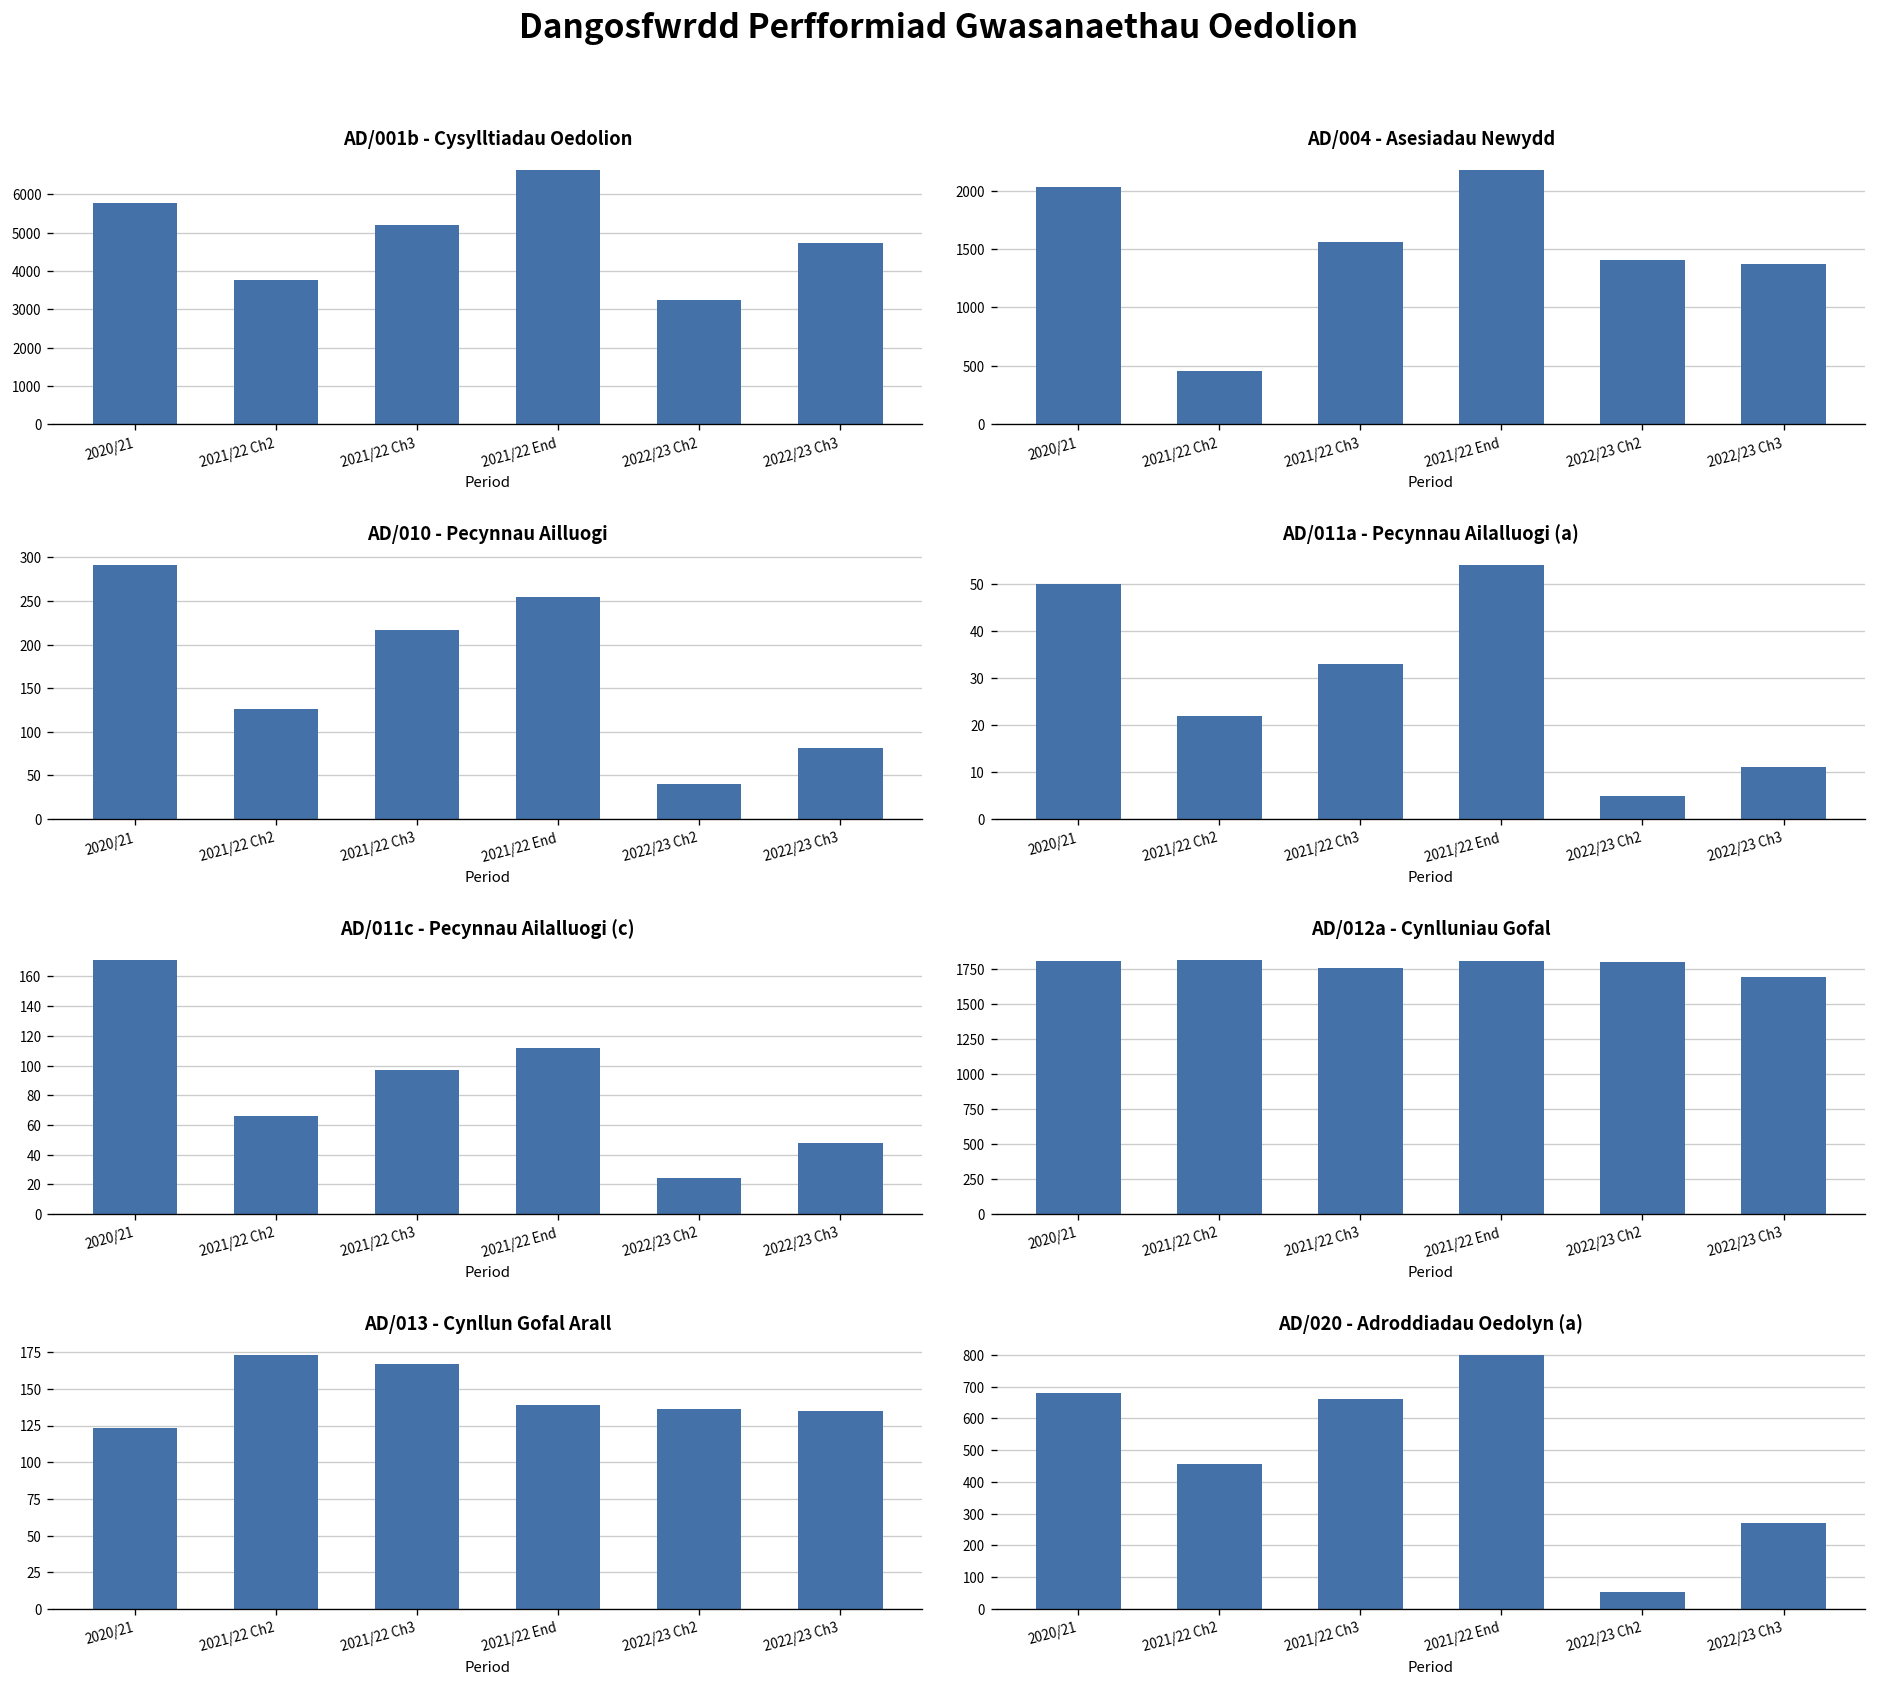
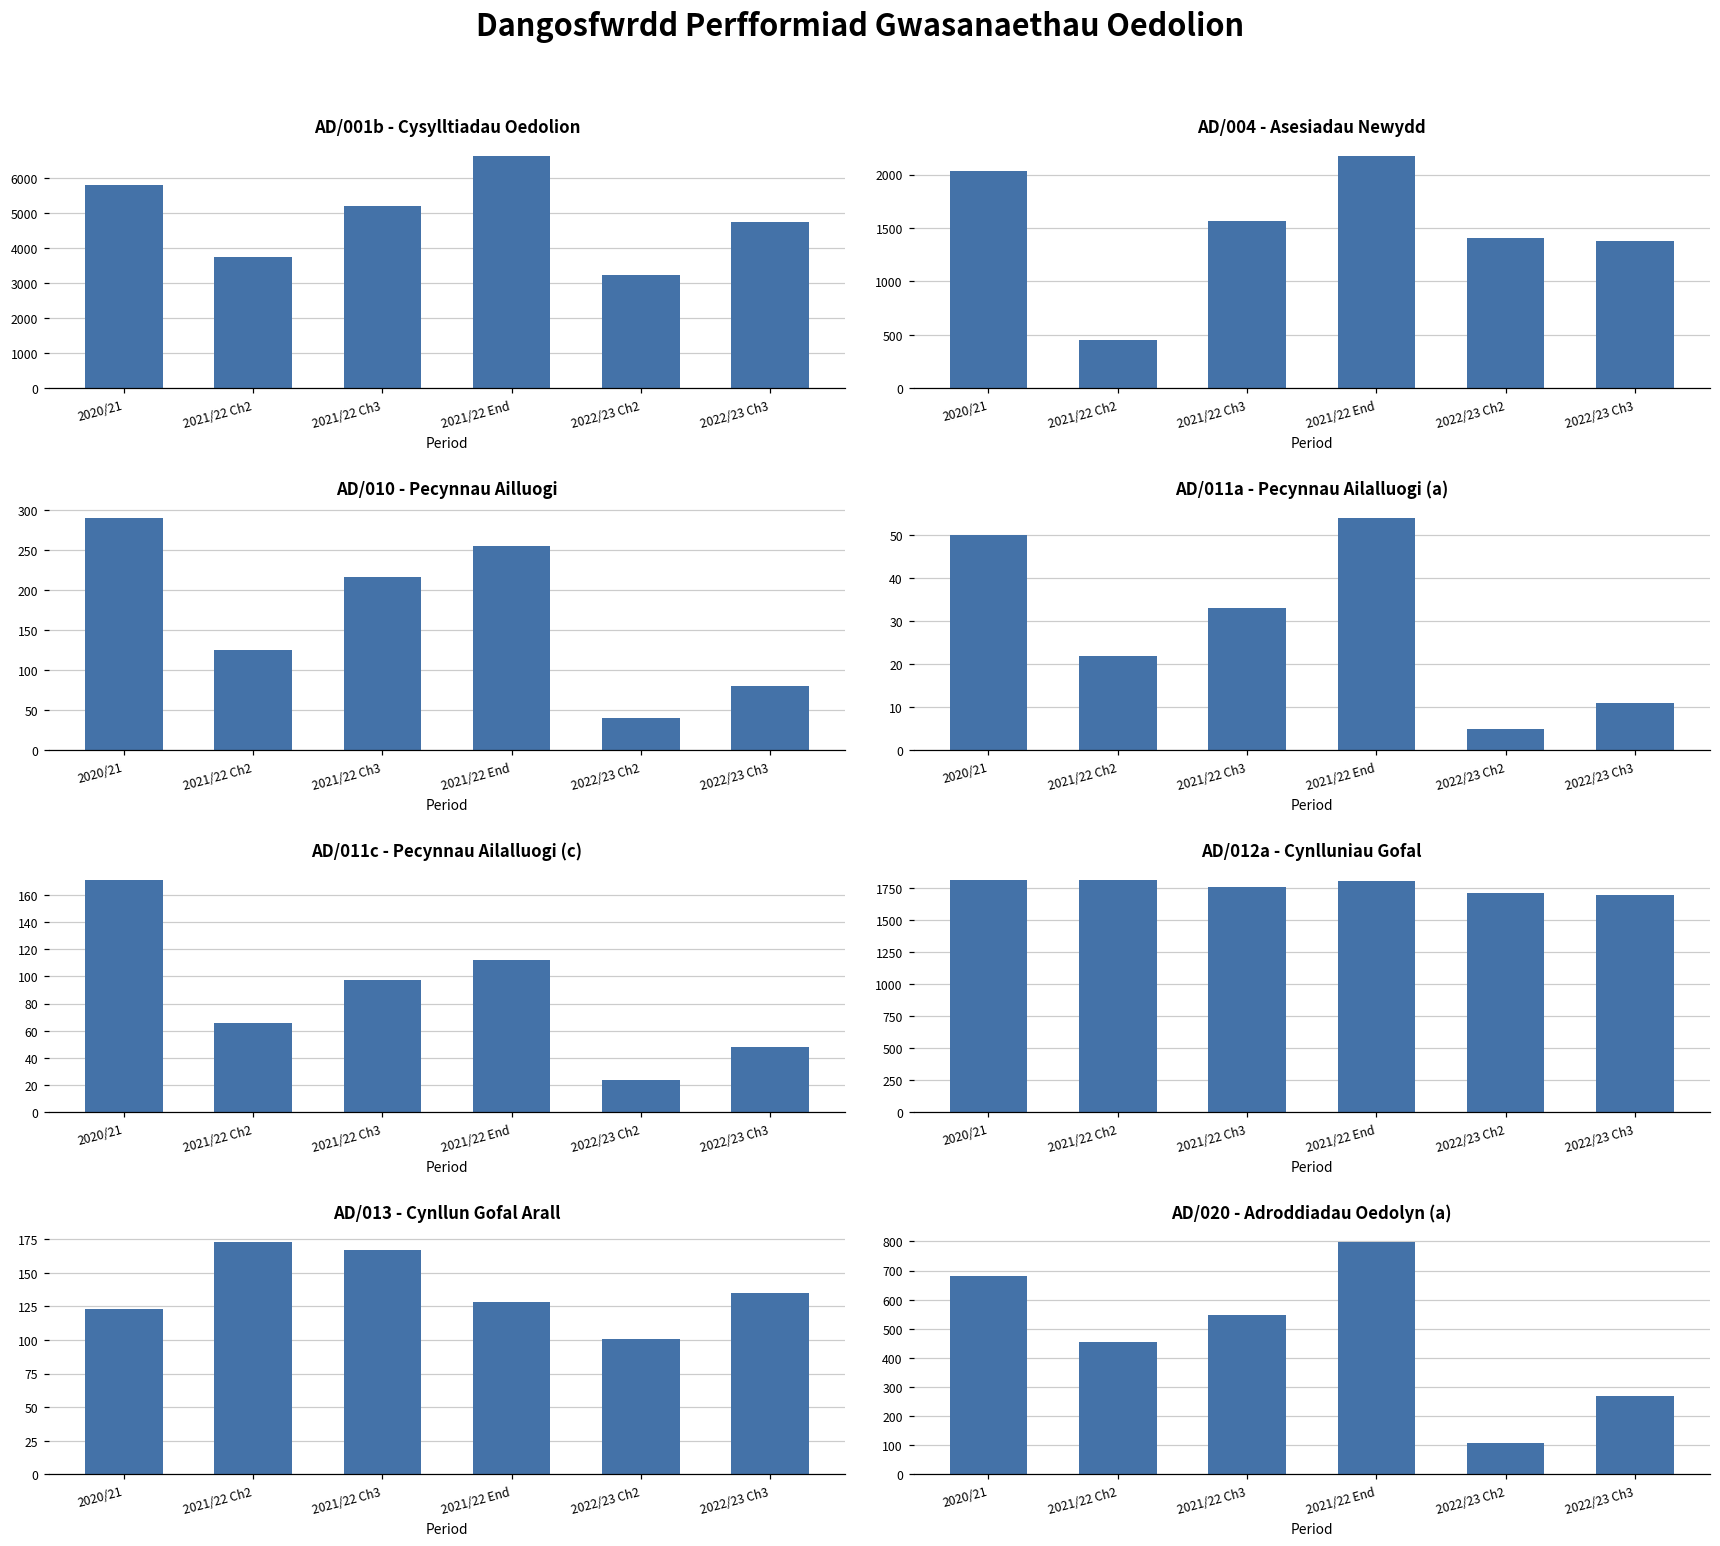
  {
    "AD/001b - Cysylltiadau Oedolion": {
      "2020/21": 5800,
      "2021/22 Ch2": 3800,
      "2021/22 Ch3": 5200,
      "2021/22 End": 6600,
      "2022/23 Ch2": 3200,
      "2022/23 Ch3": 4700
    },
    "AD/004 - Asesiadau Newydd": {
      "2020/21": 2000,
      "2021/22 Ch2": 500,
      "2021/22 Ch3": 1600,
      "2021/22 End": 2200,
      "2022/23 Ch2": 1400,
      "2022/23 Ch3": 1400
    },
    "AD/010 - Pecynnau Ailluogi": {
      "2020/21": 290,
      "2021/22 Ch2": 130,
      "2021/22 Ch3": 220,
      "2021/22 End": 260,
      "2022/23 Ch2": 40,
      "2022/23 Ch3": 80
    },
    "AD/011a - Pecynnau Ailalluogi (a)": {
      "2020/21": 50,
      "2021/22 Ch2": 22,
      "2021/22 Ch3": 33,
      "2021/22 End": 54,
      "2022/23 Ch2": 5,
      "2022/23 Ch3": 11
    },
    "AD/011c - Pecynnau Ailalluogi (c)": {
      "2020/21": 171,
      "2021/22 Ch2": 66,
      "2021/22 Ch3": 97,
      "2021/22 End": 112,
      "2022/23 Ch2": 24,
      "2022/23 Ch3": 48
    },
    "AD/012a - Cynlluniau Gofal": {
      "2020/21": 1810,
      "2021/22 Ch2": 1820,
      "2021/22 Ch3": 1760,
      "2021/22 End": 1810,
-     "2022/23 Ch2": 1800,
+     "2022/23 Ch2": 1720,
      "2022/23 Ch3": 1700
    },
    "AD/013 - Cynllun Gofal Arall": {
      "2020/21": 123,
      "2021/22 Ch2": 173,
      "2021/22 Ch3": 167,
-     "2021/22 End": 139,
-     "2022/23 Ch2": 136,
+     "2021/22 End": 128,
+     "2022/23 Ch2": 101,
      "2022/23 Ch3": 135
    },
    "AD/020 - Adroddiadau Oedolyn (a)": {
      "2020/21": 680,
      "2021/22 Ch2": 460,
-     "2021/22 Ch3": 660,
+     "2021/22 Ch3": 550,
      "2021/22 End": 800,
-     "2022/23 Ch2": 50,
+     "2022/23 Ch2": 110,
      "2022/23 Ch3": 270
    }
  }
